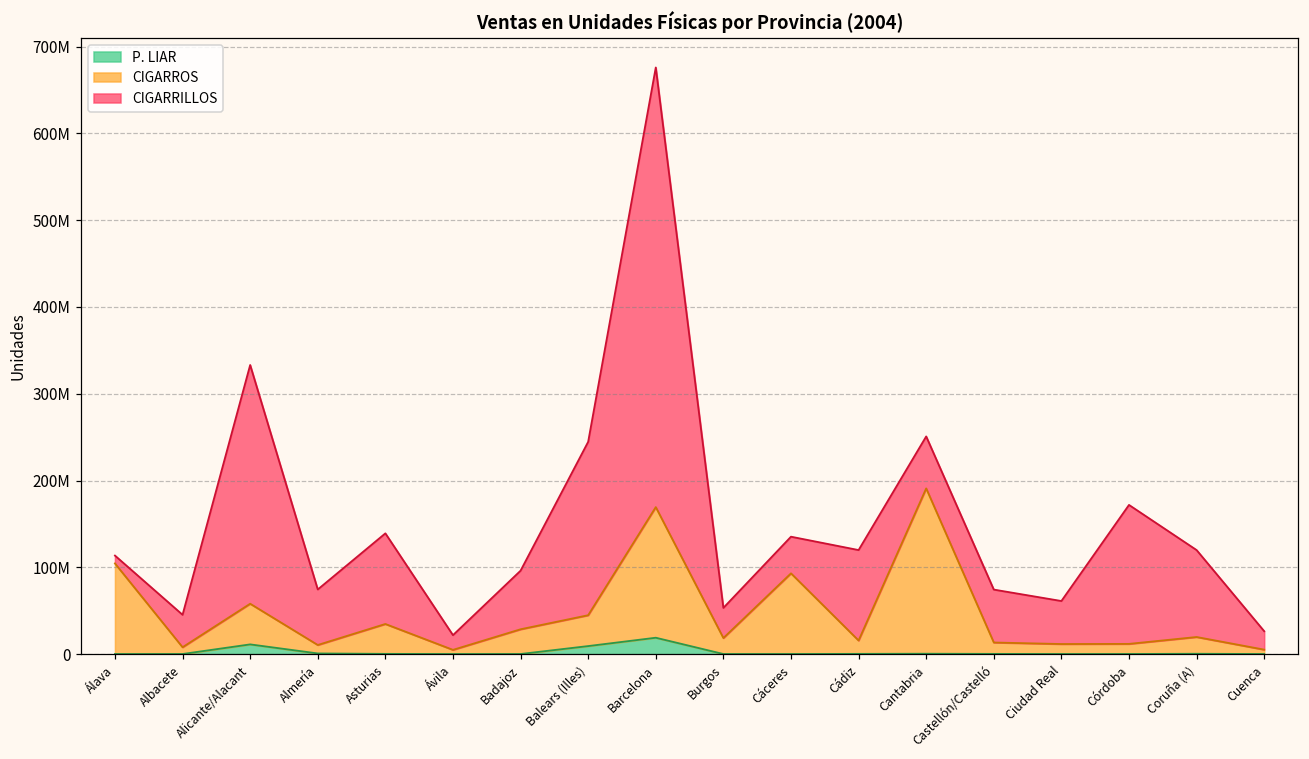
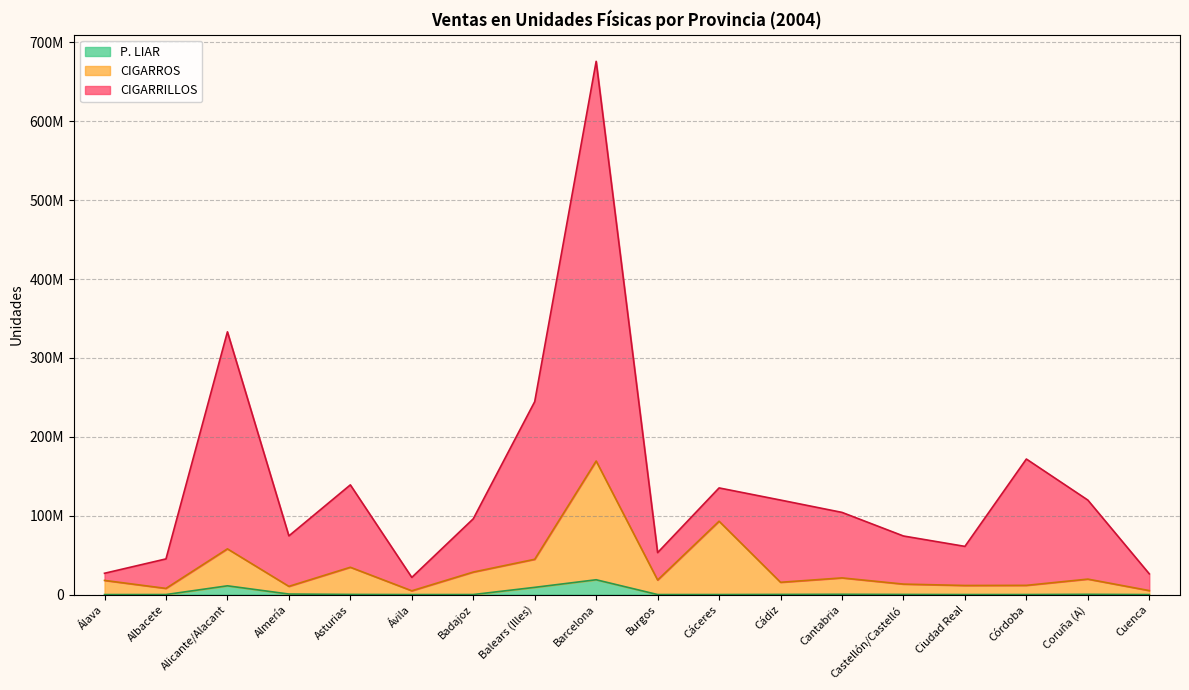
  {
    "P. LIAR": {
      "Álava": 0,
      "Albacete": 0,
      "Alicante/Alacant": 10000000,
      "Almería": 0,
      "Asturias": 0,
      "Ávila": 0,
      "Badajoz": 0,
      "Balears (Illes)": 10000000,
      "Barcelona": 20000000,
      "Burgos": 0,
      "Cáceres": 0,
      "Cádiz": 0,
      "Cantabria": 0,
      "Castellón/Castelló": 0,
      "Ciudad Real": 0,
      "Córdoba": 0,
      "Coruña (A)": 0,
      "Cuenca": 0
    },
    "CIGARROS": {
-     "Álava": 100000000,
+     "Álava": 20000000,
      "Albacete": 10000000,
      "Alicante/Alacant": 50000000,
      "Almería": 10000000,
      "Asturias": 30000000,
      "Ávila": 0,
      "Badajoz": 30000000,
      "Balears (Illes)": 40000000,
      "Barcelona": 150000000,
      "Burgos": 20000000,
      "Cáceres": 90000000,
      "Cádiz": 20000000,
-     "Cantabria": 190000000,
+     "Cantabria": 20000000,
      "Castellón/Castelló": 10000000,
      "Ciudad Real": 10000000,
      "Córdoba": 10000000,
      "Coruña (A)": 20000000,
      "Cuenca": 10000000
    },
    "CIGARRILLOS": {
      "Álava": 10000000,
      "Albacete": 40000000,
      "Alicante/Alacant": 280000000,
      "Almería": 60000000,
      "Asturias": 100000000,
      "Ávila": 20000000,
      "Badajoz": 70000000,
      "Balears (Illes)": 200000000,
      "Barcelona": 510000000,
      "Burgos": 30000000,
      "Cáceres": 40000000,
      "Cádiz": 100000000,
-     "Cantabria": 60000000,
+     "Cantabria": 80000000,
      "Castellón/Castelló": 60000000,
      "Ciudad Real": 50000000,
      "Córdoba": 160000000,
      "Coruña (A)": 100000000,
      "Cuenca": 20000000
    }
  }
